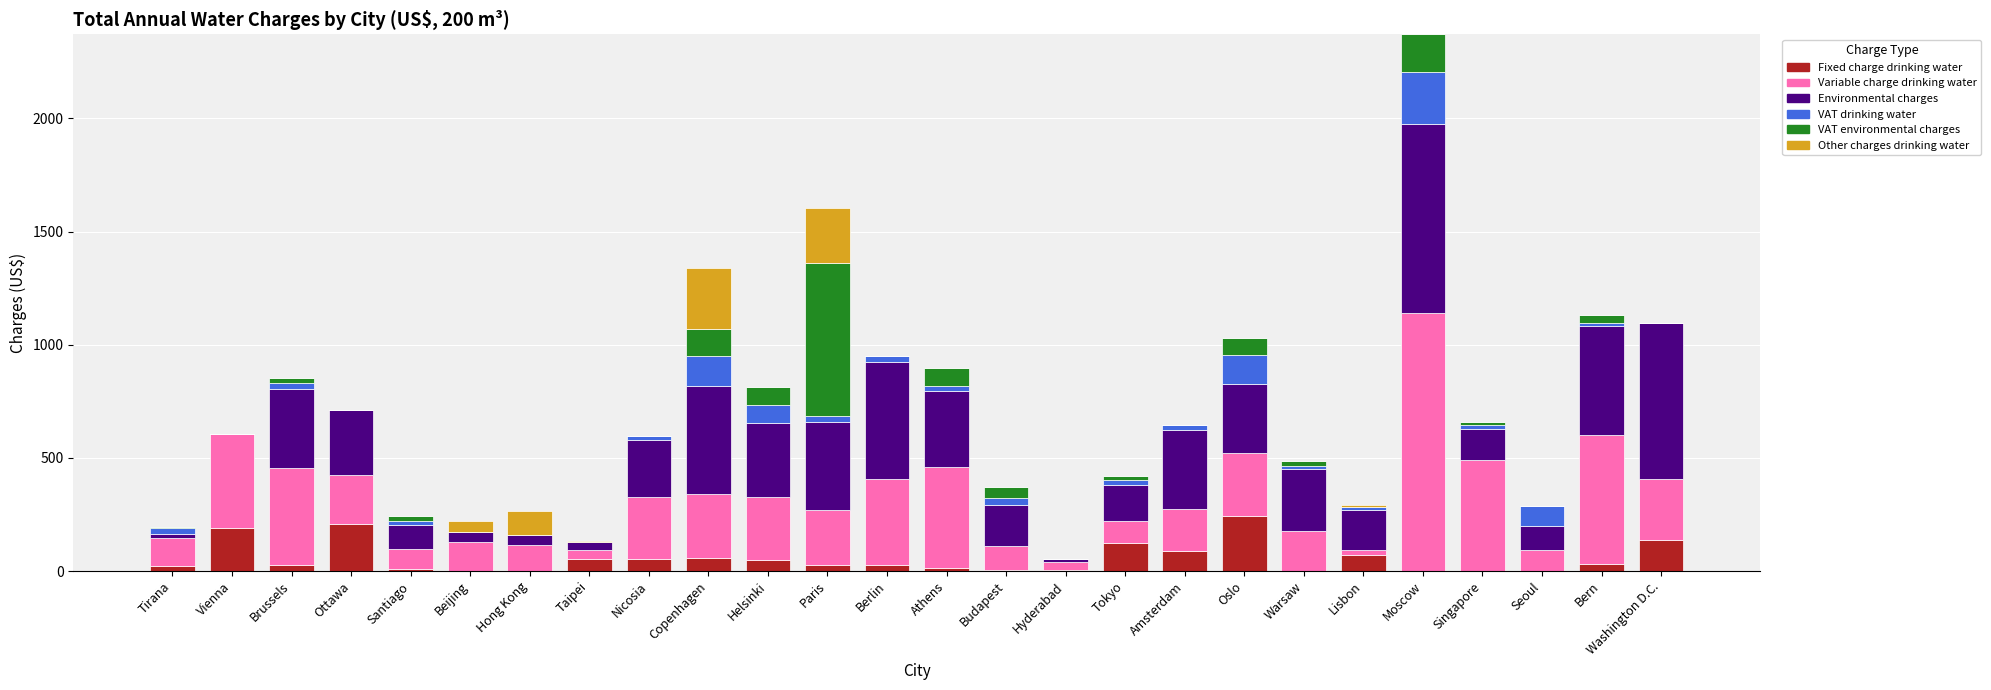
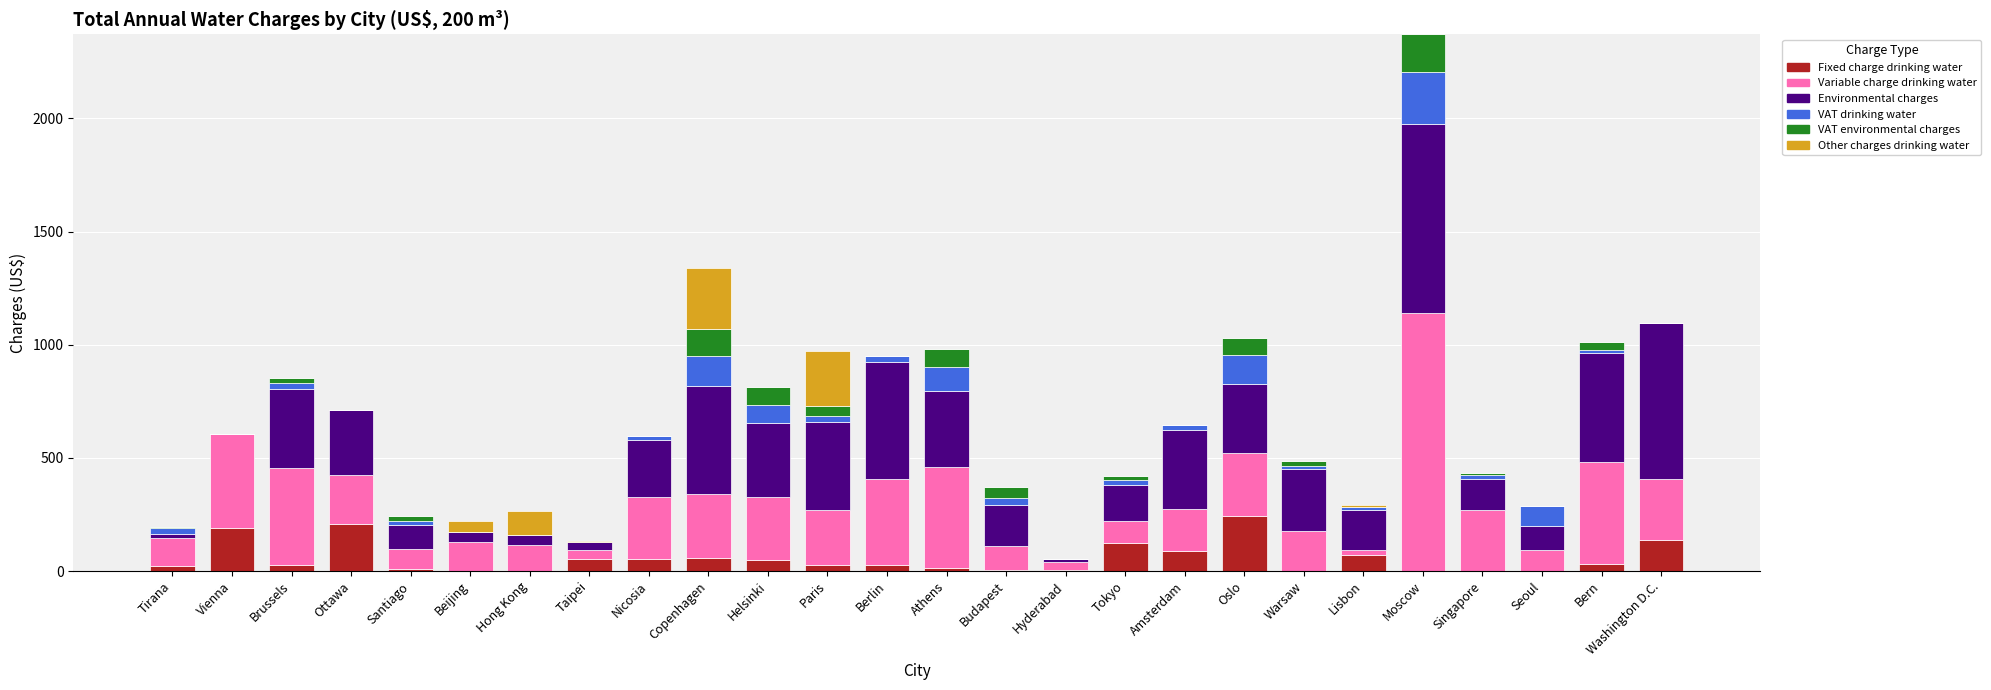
  {
    "Fixed charge drinking water": {
      "Tirana": 20,
      "Vienna": 190,
      "Brussels": 30,
      "Ottawa": 210,
      "Beijing": 0,
      "Hong Kong": 0,
      "Taipei": 60,
      "Nicosia": 50,
      "Copenhagen": 60,
      "Helsinki": 50,
      "Paris": 30,
      "Berlin": 20,
      "Athens": 10,
      "Tokyo": 120,
      "Amsterdam": 90,
      "Oslo": 240,
      "Warsaw": 0,
      "Lisbon": 70,
      "Moscow": 0,
      "Singapore": 0,
      "Seoul": 0,
      "Bern": 30,
      "Washington D.C.": 140
    },
    "Variable charge drinking water": {
      "Tirana": 120,
      "Vienna": 420,
      "Brussels": 430,
      "Ottawa": 220,
      "Santiago": 90,
      "Beijing": 130,
      "Hong Kong": 110,
      "Taipei": 40,
      "Nicosia": 270,
      "Copenhagen": 280,
      "Helsinki": 280,
      "Paris": 240,
      "Berlin": 380,
      "Athens": 450,
      "Budapest": 110,
      "Hyderabad": 30,
      "Tokyo": 100,
      "Amsterdam": 190,
      "Oslo": 280,
      "Warsaw": 180,
      "Lisbon": 20,
      "Moscow": 1140,
-     "Singapore": 490,
+     "Singapore": 270,
      "Seoul": 90,
-     "Bern": 570,
+     "Bern": 450,
      "Washington D.C.": 270
    },
    "Environmental charges": {
      "Tirana": 20,
      "Vienna": 0,
      "Brussels": 350,
      "Ottawa": 290,
      "Santiago": 110,
      "Beijing": 40,
      "Hong Kong": 40,
      "Taipei": 40,
      "Nicosia": 250,
      "Copenhagen": 480,
      "Helsinki": 330,
      "Paris": 390,
      "Berlin": 510,
      "Athens": 340,
      "Budapest": 180,
      "Hyderabad": 10,
      "Tokyo": 160,
      "Amsterdam": 350,
      "Oslo": 300,
      "Warsaw": 270,
      "Lisbon": 170,
      "Moscow": 840,
      "Singapore": 140,
      "Seoul": 110,
      "Bern": 480,
      "Washington D.C.": 690
    },
    "VAT drinking water": {
      "Tirana": 20,
      "Vienna": 0,
      "Brussels": 30,
      "Ottawa": 0,
      "Santiago": 20,
      "Beijing": 0,
      "Hong Kong": 0,
      "Taipei": 0,
      "Nicosia": 20,
      "Copenhagen": 130,
      "Helsinki": 80,
      "Paris": 30,
      "Berlin": 30,
-     "Athens": 20,
+     "Athens": 110,
      "Budapest": 30,
      "Hyderabad": 0,
      "Tokyo": 20,
      "Amsterdam": 20,
      "Oslo": 130,
      "Warsaw": 10,
      "Lisbon": 20,
      "Moscow": 230,
      "Singapore": 20,
      "Seoul": 90,
      "Bern": 10,
      "Washington D.C.": 0
    },
    "VAT environmental charges": {
      "Vienna": 0,
      "Brussels": 20,
      "Ottawa": 0,
      "Santiago": 20,
      "Beijing": 0,
      "Hong Kong": 0,
      "Taipei": 0,
      "Nicosia": 0,
      "Copenhagen": 120,
      "Helsinki": 80,
-     "Paris": 670,
+     "Paris": 40,
      "Berlin": 0,
      "Athens": 80,
      "Budapest": 50,
      "Hyderabad": 0,
      "Tokyo": 20,
      "Amsterdam": 0,
      "Oslo": 80,
      "Warsaw": 20,
      "Lisbon": 0,
      "Moscow": 170,
      "Seoul": 0,
      "Bern": 40,
      "Washington D.C.": 0
    },
    "Other charges drinking water": {
      "Tirana": 0,
      "Vienna": 0,
      "Brussels": 0,
      "Ottawa": 0,
      "Santiago": 0,
      "Beijing": 50,
      "Hong Kong": 110,
      "Nicosia": 0,
      "Copenhagen": 270,
      "Helsinki": 0,
      "Paris": 240,
      "Berlin": 0,
      "Athens": 0,
      "Budapest": 0,
      "Hyderabad": 0,
      "Tokyo": 0,
      "Amsterdam": 0,
      "Oslo": 0,
      "Warsaw": 0,
      "Moscow": 0,
      "Singapore": 0,
      "Seoul": 0,
      "Bern": 0,
      "Washington D.C.": 0
    }
  }
